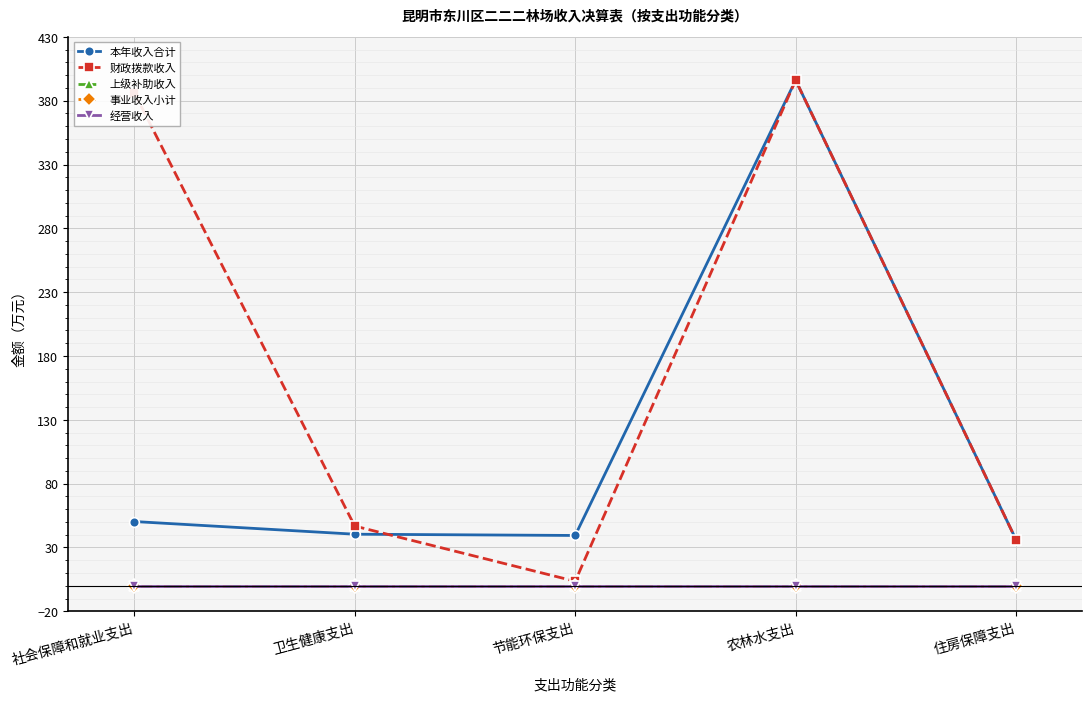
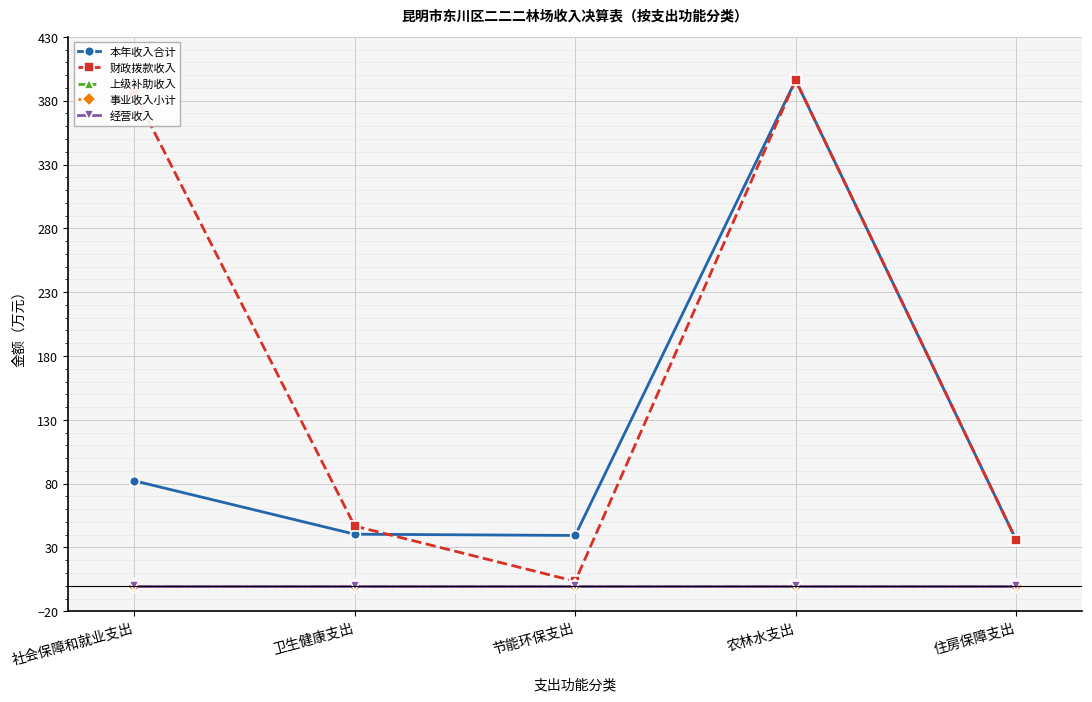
  {
    "本年收入合计": {
-     "社会保障和就业支出": 50,
+     "社会保障和就业支出": 82,
      "卫生健康支出": 40,
      "节能环保支出": 39
    },
    "财政拨款收入": {
      "卫生健康支出": 47,
      "节能环保支出": 4
    },
    "经营收入": {
      "社会保障和就业支出": 0,
      "卫生健康支出": 0,
      "节能环保支出": 0,
      "农林水支出": 0,
      "住房保障支出": 0
    }
  }
